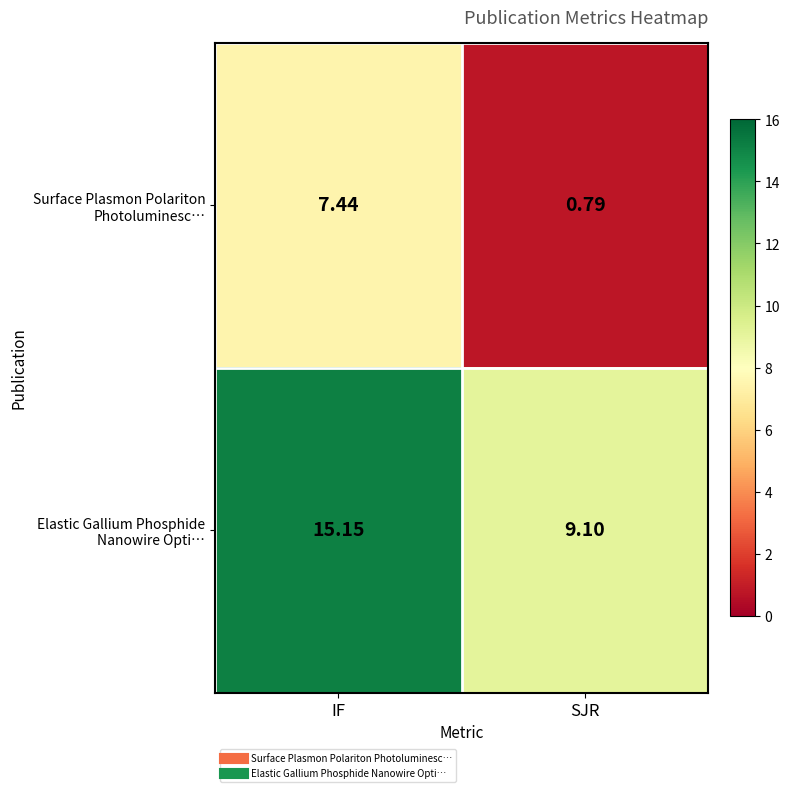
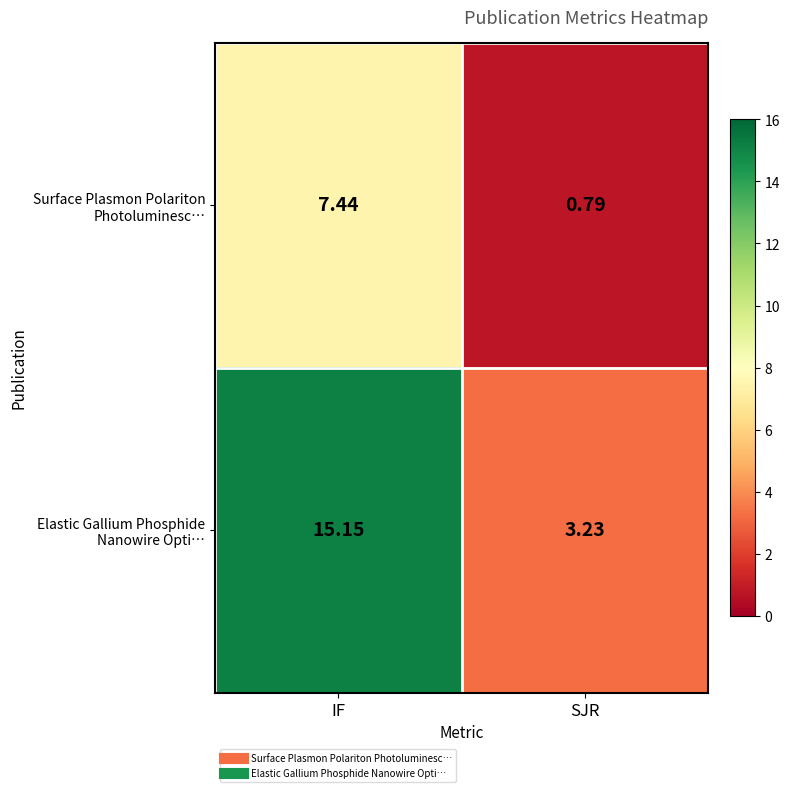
  {
    "Surface Plasmon Polariton Photoluminesc…": {
      "IF": 7.44,
      "SJR": 0.79
    },
    "Elastic Gallium Phosphide Nanowire Opti…": {
      "IF": 15.15,
-     "SJR": 9.10
+     "SJR": 3.23
    }
  }
